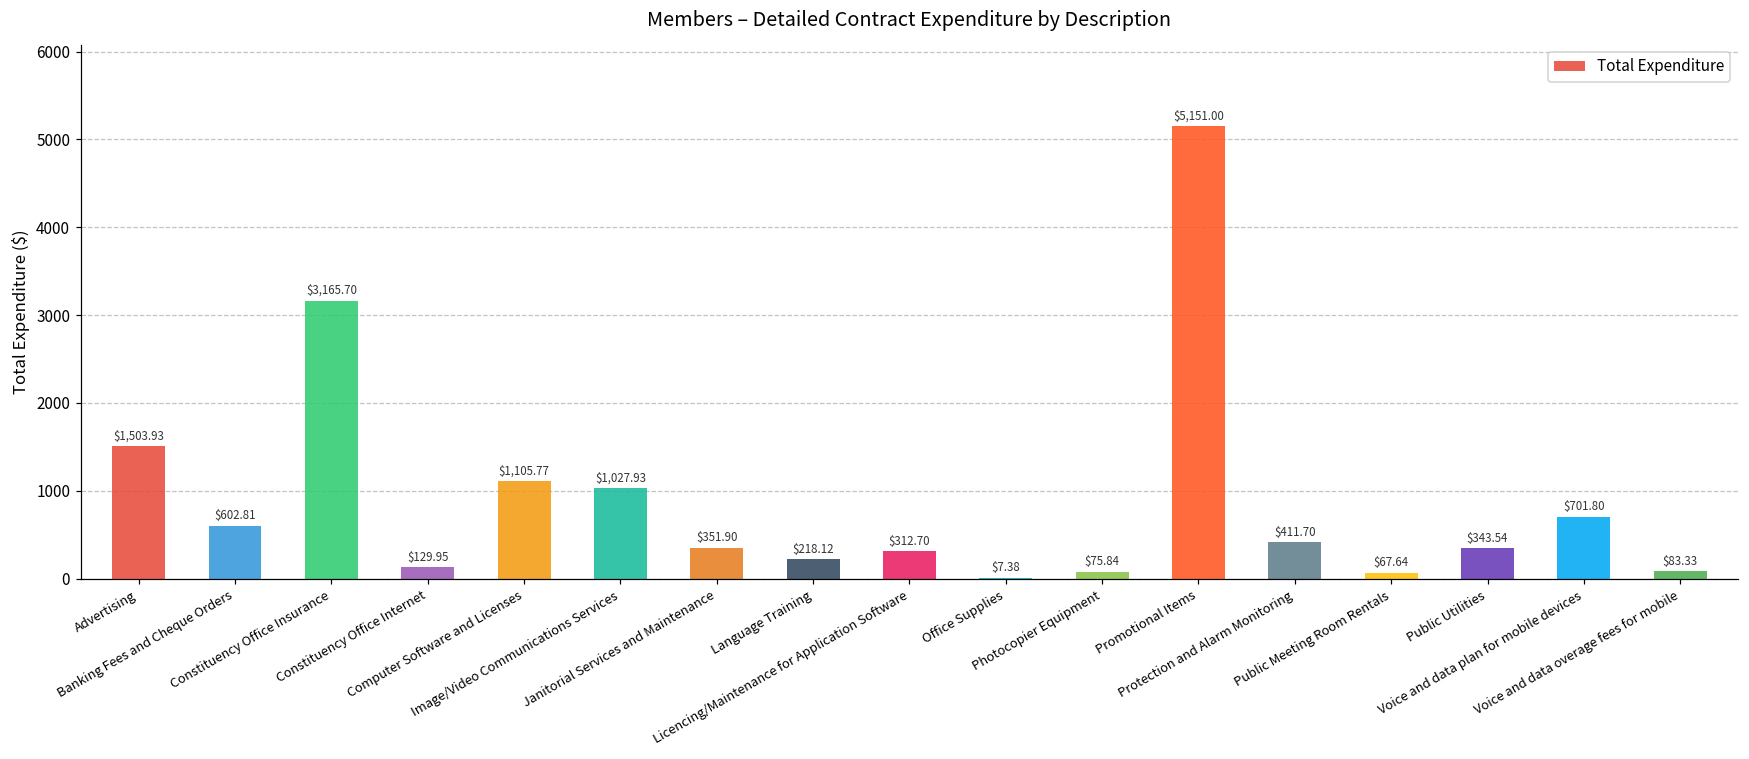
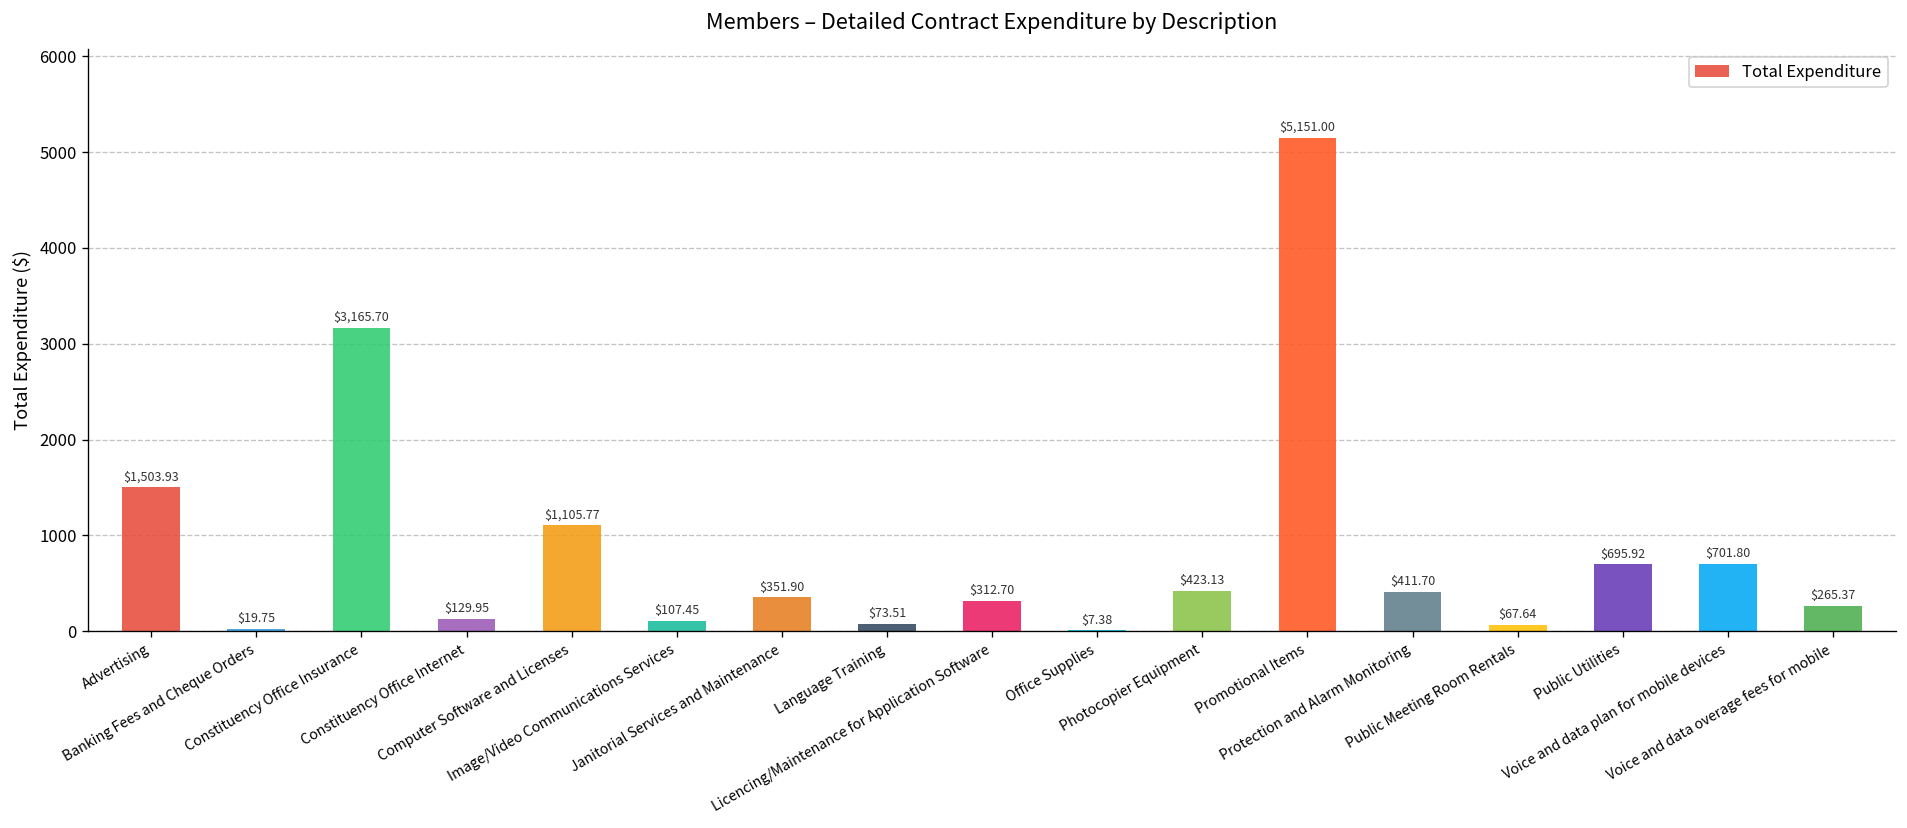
  {
    "Advertising": "$1,503.93",
-   "Banking Fees and Cheque Orders": "$602.81",
+   "Banking Fees and Cheque Orders": "$19.75",
    "Constituency Office Insurance": "$3,165.70",
    "Constituency Office Internet": "$129.95",
    "Computer Software and Licenses": "$1,105.77",
-   "Image/Video Communications Services": "$1,027.93",
+   "Image/Video Communications Services": "$107.45",
    "Janitorial Services and Maintenance": "$351.90",
-   "Language Training": "$218.12",
+   "Language Training": "$73.51",
    "Licencing/Maintenance for Application Software": "$312.70",
    "Office Supplies": "$7.38",
-   "Photocopier Equipment": "$75.84",
+   "Photocopier Equipment": "$423.13",
    "Promotional Items": "$5,151.00",
    "Protection and Alarm Monitoring": "$411.70",
    "Public Meeting Room Rentals": "$67.64",
-   "Public Utilities": "$343.54",
+   "Public Utilities": "$695.92",
    "Voice and data plan for mobile devices": "$701.80",
-   "Voice and data overage fees for mobile": "$83.33"
+   "Voice and data overage fees for mobile": "$265.37"
  }
